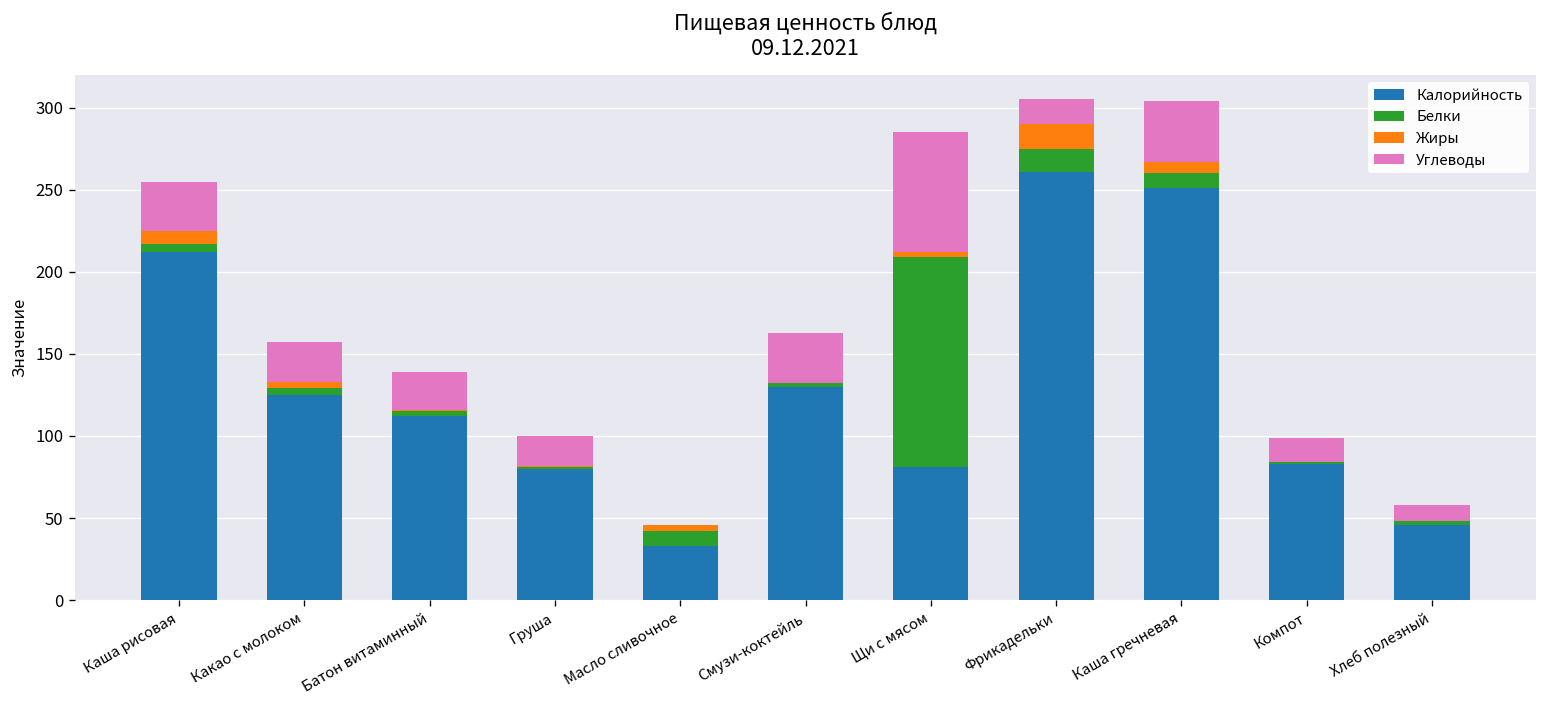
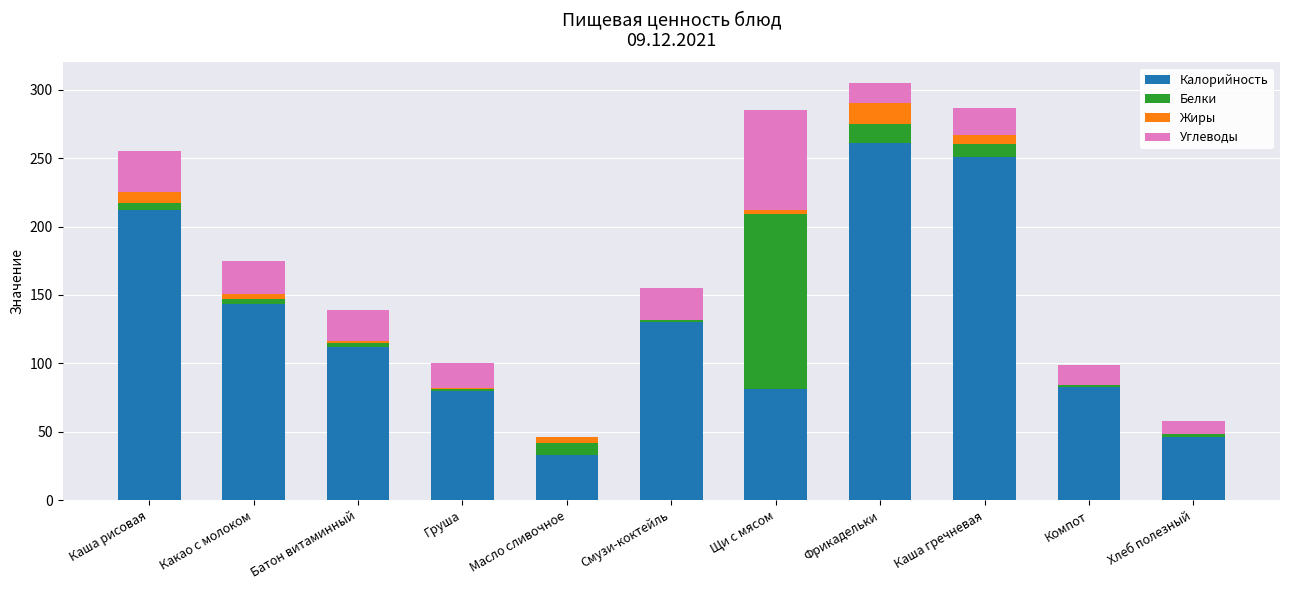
  {
    "Калорийность": {
      "Каша рисовая": 212,
-     "Какао с молоком": 125,
+     "Какао с молоком": 143,
      "Батон витаминный": 112,
      "Груша": 80,
      "Масло сливочное": 33,
      "Смузи-коктейль": 130,
      "Щи с мясом": 81,
      "Фрикадельки": 261,
      "Каша гречневая": 251,
      "Компот": 83,
      "Хлеб полезный": 46
    },
    "Белки": {
      "Каша рисовая": 5,
      "Какао с молоком": 4,
      "Батон витаминный": 3,
      "Масло сливочное": 9,
      "Смузи-коктейль": 2,
      "Щи с мясом": 128,
      "Фрикадельки": 14,
      "Каша гречневая": 9,
      "Хлеб полезный": 2
    },
    "Жиры": {
      "Каша рисовая": 8,
      "Какао с молоком": 4,
      "Масло сливочное": 4,
      "Смузи-коктейль": 0,
      "Щи с мясом": 3,
      "Фрикадельки": 15,
      "Каша гречневая": 7,
      "Компот": 0,
      "Хлеб полезный": 0
    },
    "Углеводы": {
      "Каша рисовая": 30,
      "Какао с молоком": 24,
      "Батон витаминный": 23,
      "Груша": 18,
      "Масло сливочное": 0,
-     "Смузи-коктейль": 31,
+     "Смузи-коктейль": 23,
      "Щи с мясом": 73,
      "Фрикадельки": 15,
-     "Каша гречневая": 37,
+     "Каша гречневая": 20,
      "Компот": 15,
      "Хлеб полезный": 10
    }
  }
